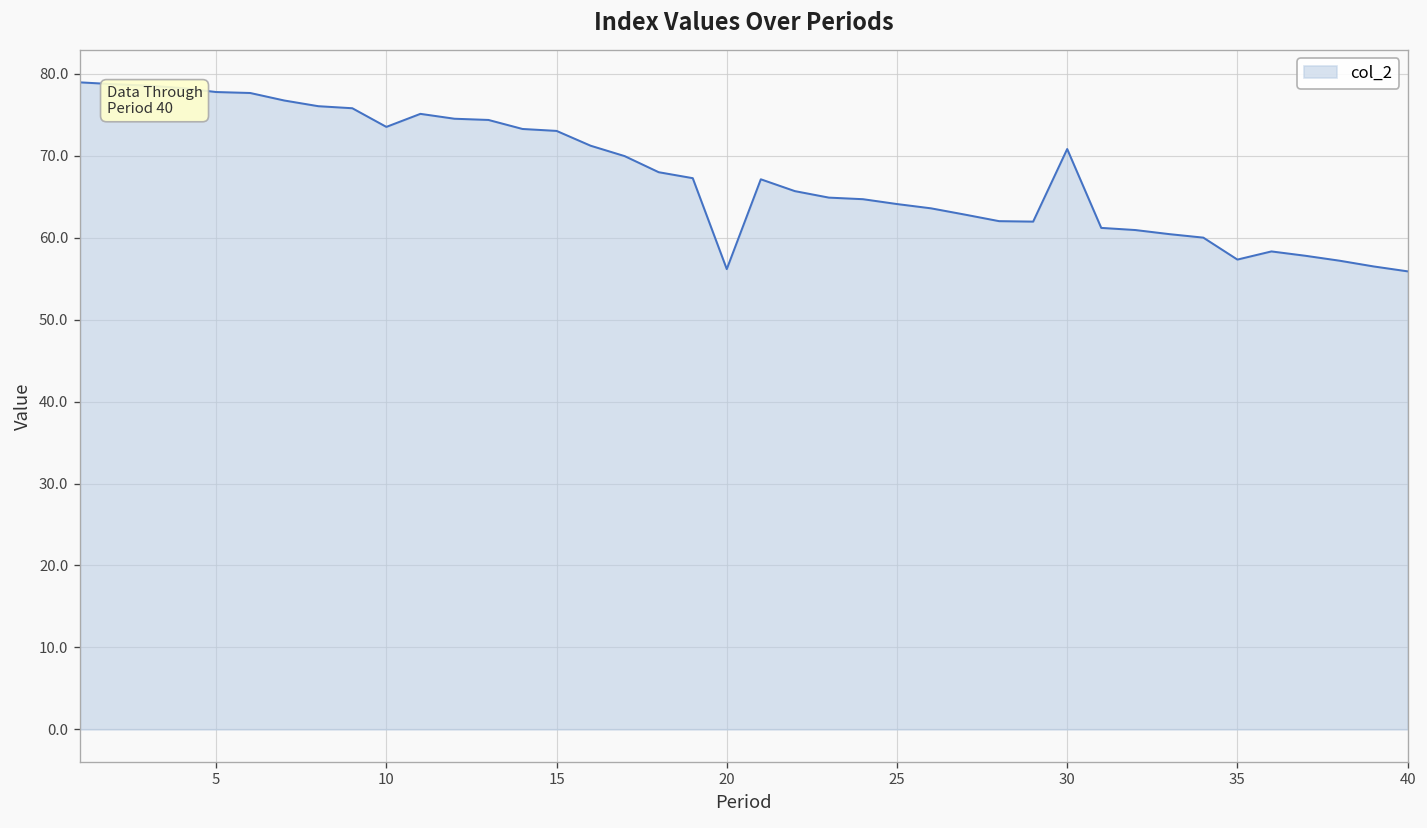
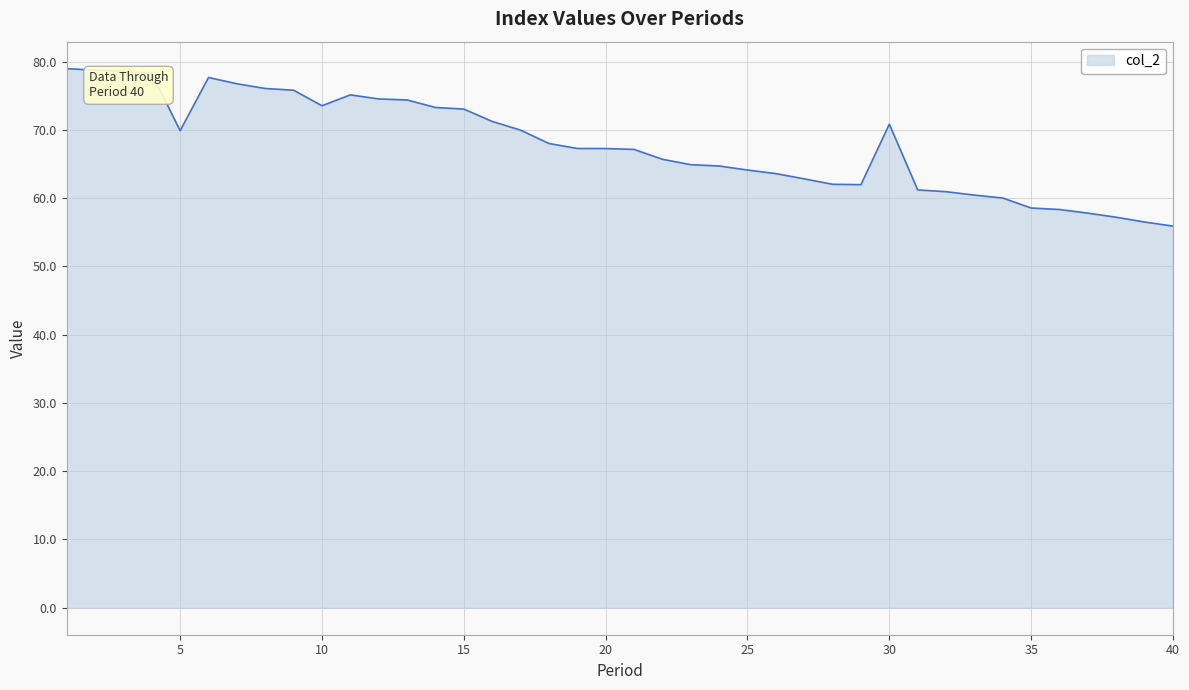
  {
-   "5": 78,
+   "5": 70,
    "10": 74,
    "15": 73,
-   "20": 56,
+   "20": 67,
    "25": 64,
    "30": 71,
-   "35": 57,
+   "35": 59,
    "40": 56
  }
